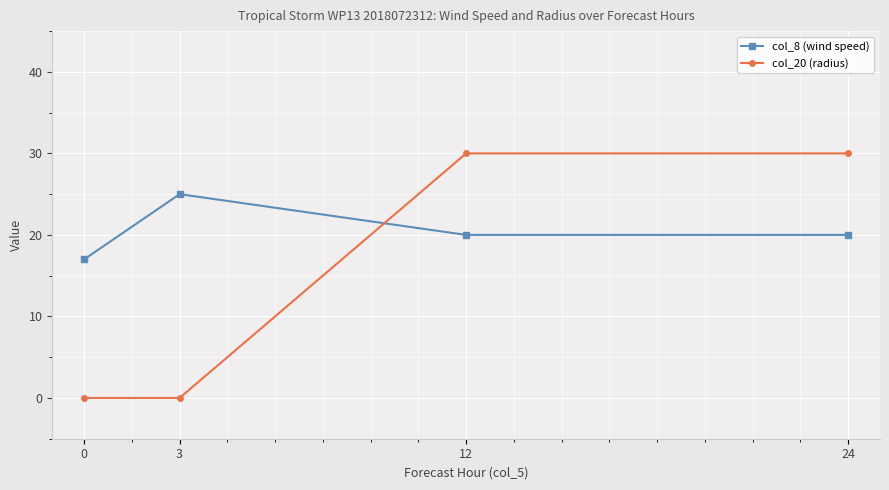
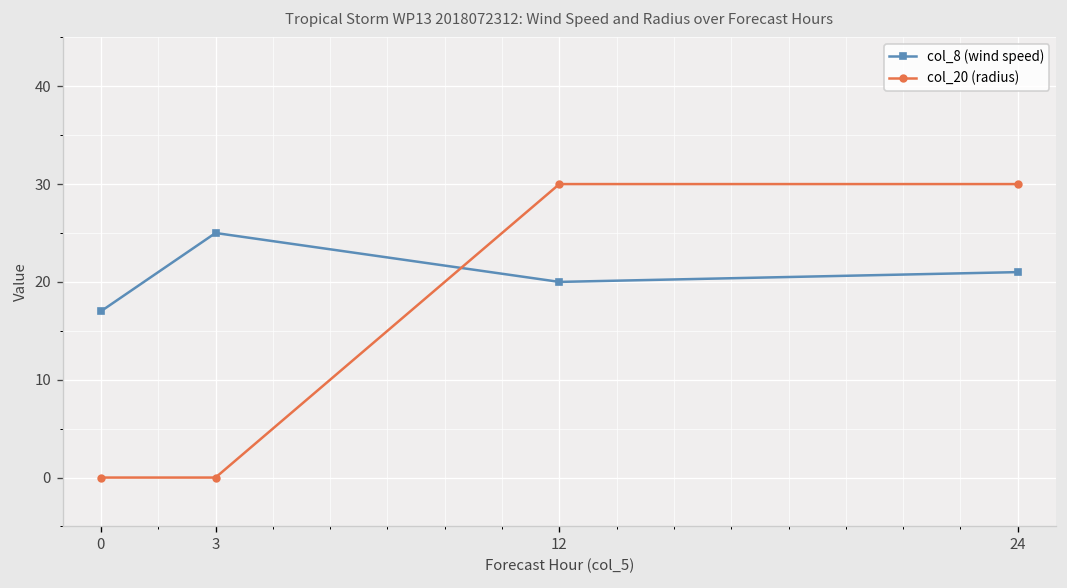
  {
    "col_8 (wind speed)": {
      "0": 17,
      "3": 25,
      "12": 20,
-     "24": 20
+     "24": 21
    },
    "col_20 (radius)": {
      "0": 0,
      "3": 0,
      "12": 30,
      "24": 30
    }
  }
